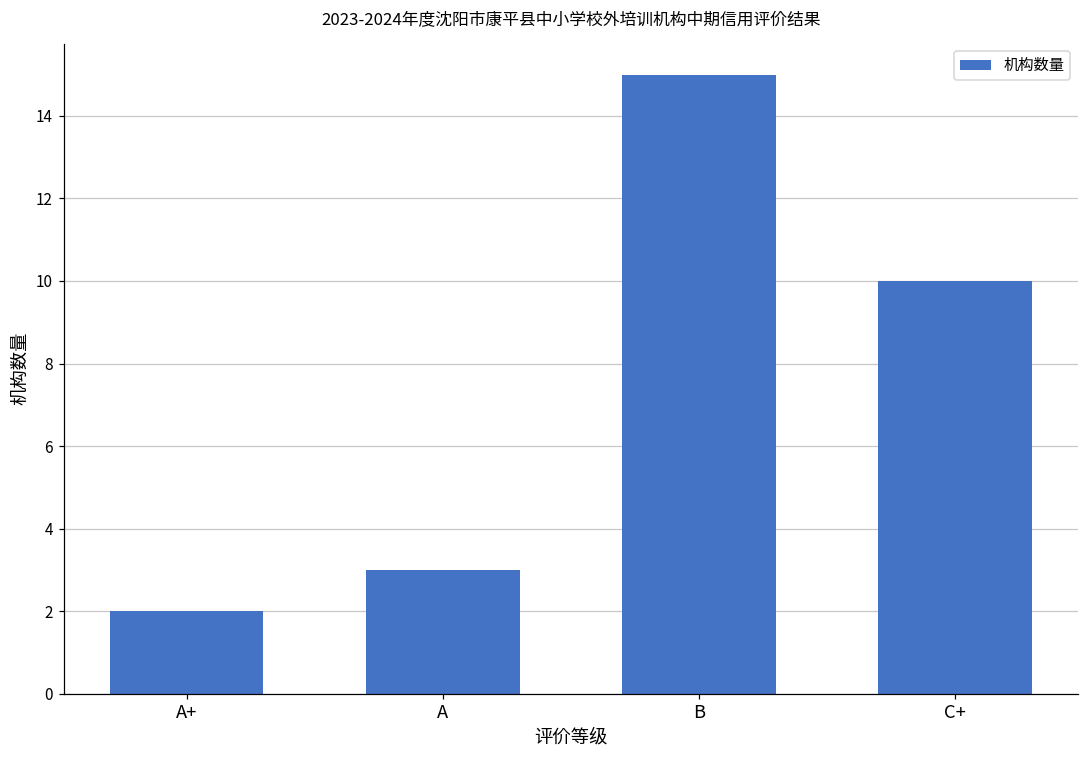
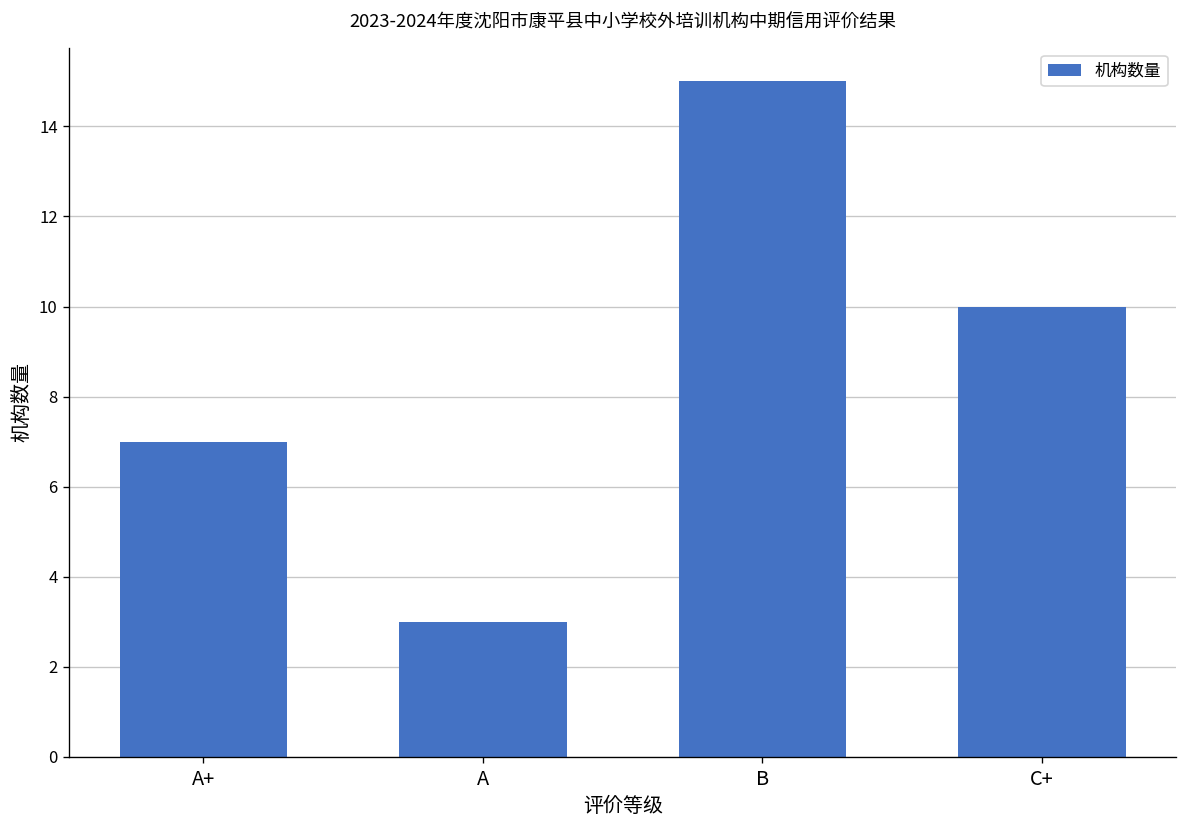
  {
-   "A+": 2,
+   "A+": 7,
    "A": 3,
    "B": 15,
    "C+": 10
  }
